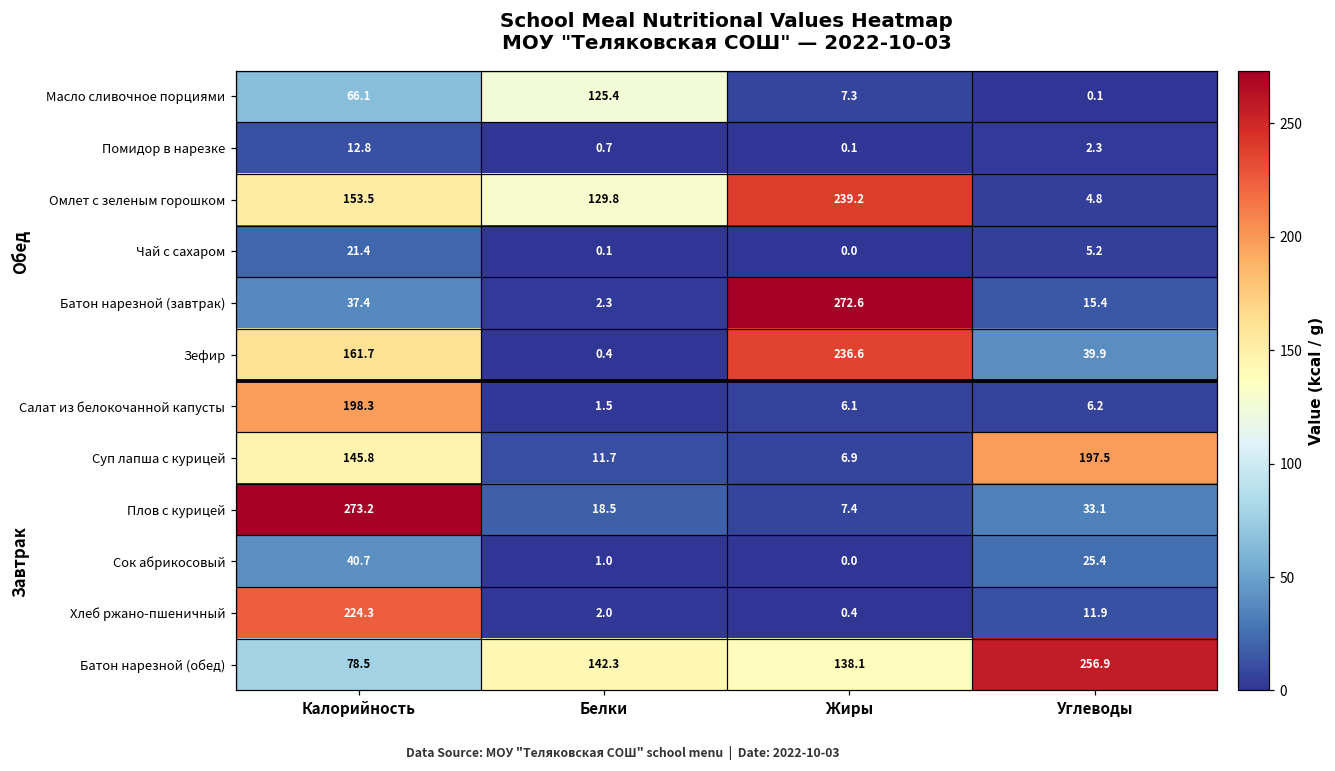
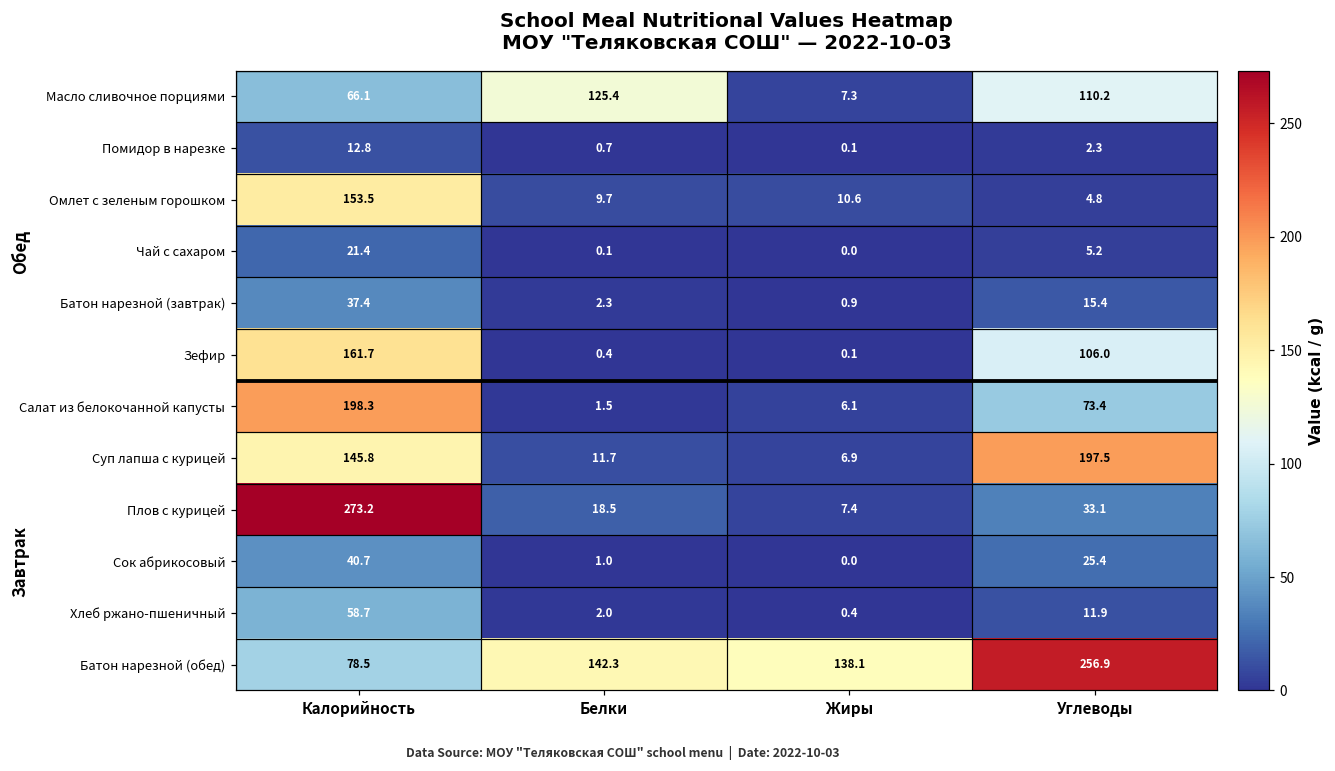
  {
    "Масло сливочное порциями": {
      "Калорийность": 66.1,
      "Белки": 125.4,
      "Жиры": 7.3,
-     "Углеводы": 0.1
+     "Углеводы": 110.2
    },
    "Помидор в нарезке": {
      "Калорийность": 12.8,
      "Белки": 0.7,
      "Жиры": 0.1,
      "Углеводы": 2.3
    },
    "Омлет с зеленым горошком": {
      "Калорийность": 153.5,
-     "Белки": 129.8,
-     "Жиры": 239.2,
+     "Белки": 9.7,
+     "Жиры": 10.6,
      "Углеводы": 4.8
    },
    "Чай с сахаром": {
      "Калорийность": 21.4,
      "Белки": 0.1,
      "Жиры": 0.0,
      "Углеводы": 5.2
    },
    "Батон нарезной (завтрак)": {
      "Калорийность": 37.4,
      "Белки": 2.3,
-     "Жиры": 272.6,
+     "Жиры": 0.9,
      "Углеводы": 15.4
    },
    "Зефир": {
      "Калорийность": 161.7,
      "Белки": 0.4,
-     "Жиры": 236.6,
-     "Углеводы": 39.9
+     "Жиры": 0.1,
+     "Углеводы": 106.0
    },
    "Салат из белокочанной капусты": {
      "Калорийность": 198.3,
      "Белки": 1.5,
      "Жиры": 6.1,
-     "Углеводы": 6.2
+     "Углеводы": 73.4
    },
    "Суп лапша с курицей": {
      "Калорийность": 145.8,
      "Белки": 11.7,
      "Жиры": 6.9,
      "Углеводы": 197.5
    },
    "Плов с курицей": {
      "Калорийность": 273.2,
      "Белки": 18.5,
      "Жиры": 7.4,
      "Углеводы": 33.1
    },
    "Сок абрикосовый": {
      "Калорийность": 40.7,
      "Белки": 1.0,
      "Жиры": 0.0,
      "Углеводы": 25.4
    },
    "Хлеб ржано-пшеничный": {
-     "Калорийность": 224.3,
+     "Калорийность": 58.7,
      "Белки": 2.0,
      "Жиры": 0.4,
      "Углеводы": 11.9
    },
    "Батон нарезной (обед)": {
      "Калорийность": 78.5,
      "Белки": 142.3,
      "Жиры": 138.1,
      "Углеводы": 256.9
    }
  }
